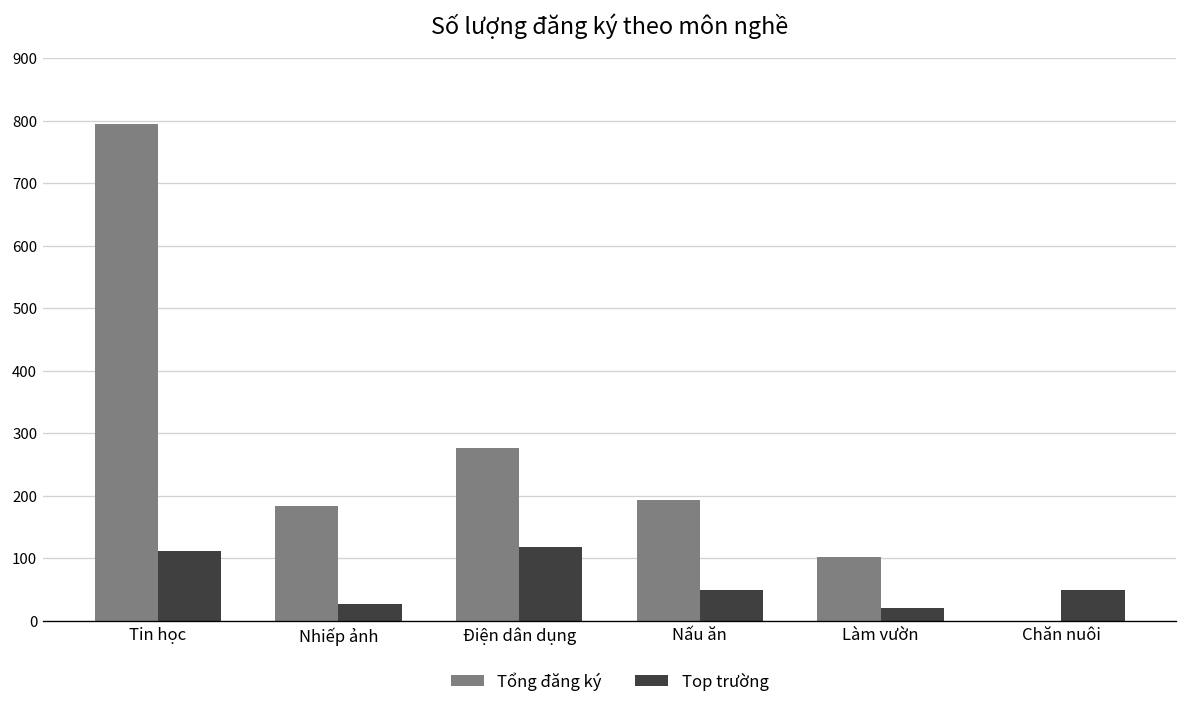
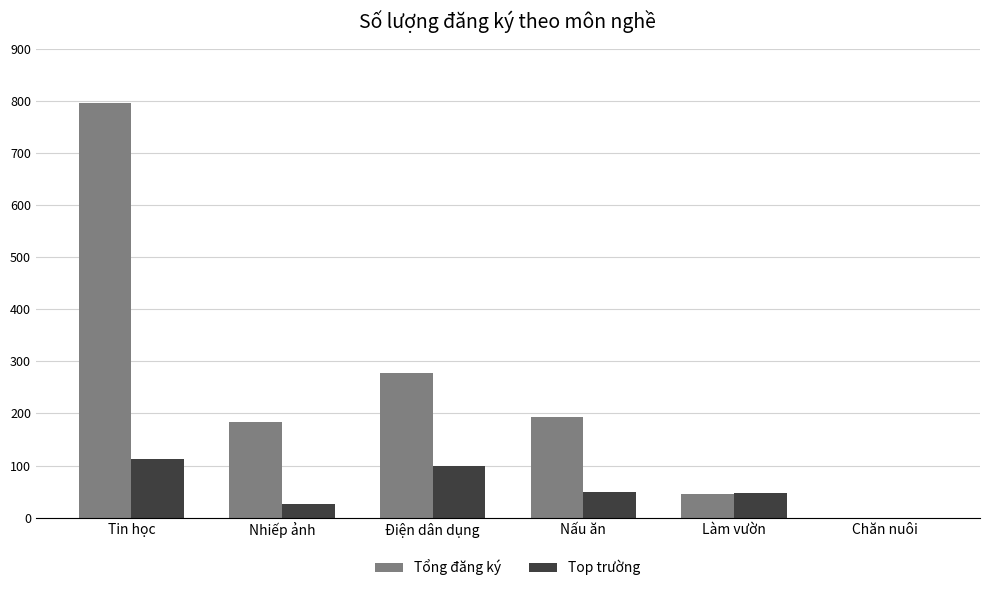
  {
    "Tổng đăng ký": {
      "Tin học": 800,
      "Nhiếp ảnh": 180,
      "Điện dân dụng": 280,
      "Nấu ăn": 190,
-     "Làm vườn": 100,
+     "Làm vườn": 50,
      "Chăn nuôi": 0
    },
    "Top trường": {
      "Tin học": 110,
      "Nhiếp ảnh": 30,
-     "Điện dân dụng": 120,
+     "Điện dân dụng": 100,
      "Nấu ăn": 50,
-     "Làm vườn": 20,
-     "Chăn nuôi": 50
+     "Làm vườn": 50,
+     "Chăn nuôi": 0
    }
  }
